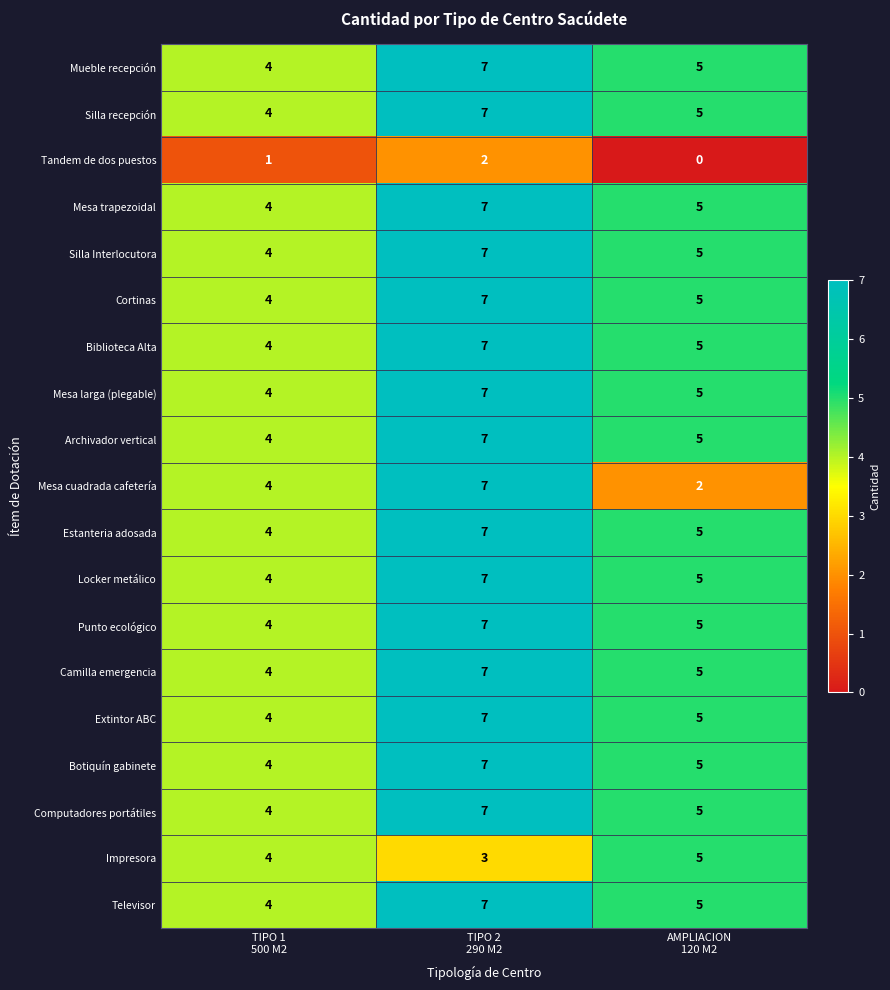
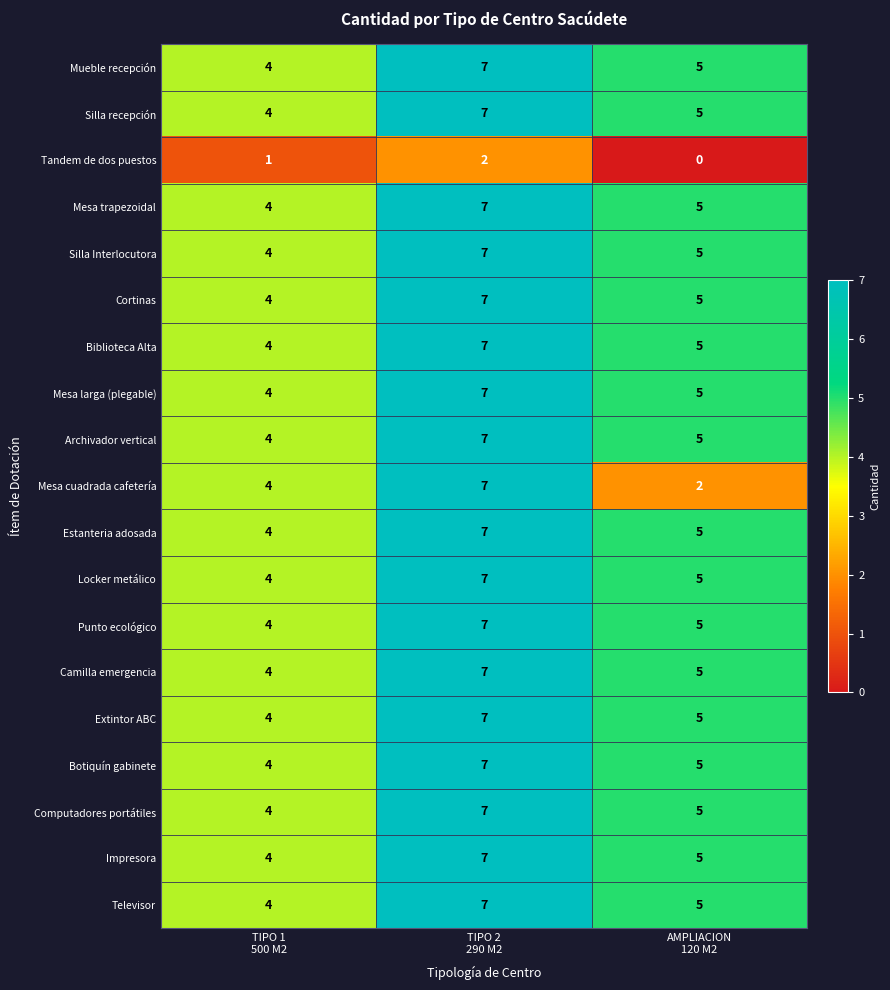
  {
    "Mueble recepción": {
      "TIPO 1 500 M2": 4,
      "TIPO 2 290 M2": 7,
      "AMPLIACION 120 M2": 5
    },
    "Silla recepción": {
      "TIPO 1 500 M2": 4,
      "TIPO 2 290 M2": 7,
      "AMPLIACION 120 M2": 5
    },
    "Tandem de dos puestos": {
      "TIPO 1 500 M2": 1,
      "TIPO 2 290 M2": 2,
      "AMPLIACION 120 M2": 0
    },
    "Mesa trapezoidal": {
      "TIPO 1 500 M2": 4,
      "TIPO 2 290 M2": 7,
      "AMPLIACION 120 M2": 5
    },
    "Silla Interlocutora": {
      "TIPO 1 500 M2": 4,
      "TIPO 2 290 M2": 7,
      "AMPLIACION 120 M2": 5
    },
    "Cortinas": {
      "TIPO 1 500 M2": 4,
      "TIPO 2 290 M2": 7,
      "AMPLIACION 120 M2": 5
    },
    "Biblioteca Alta": {
      "TIPO 1 500 M2": 4,
      "TIPO 2 290 M2": 7,
      "AMPLIACION 120 M2": 5
    },
    "Mesa larga (plegable)": {
      "TIPO 1 500 M2": 4,
      "TIPO 2 290 M2": 7,
      "AMPLIACION 120 M2": 5
    },
    "Archivador vertical": {
      "TIPO 1 500 M2": 4,
      "TIPO 2 290 M2": 7,
      "AMPLIACION 120 M2": 5
    },
    "Mesa cuadrada cafetería": {
      "TIPO 1 500 M2": 4,
      "TIPO 2 290 M2": 7,
      "AMPLIACION 120 M2": 2
    },
    "Estanteria adosada": {
      "TIPO 1 500 M2": 4,
      "TIPO 2 290 M2": 7,
      "AMPLIACION 120 M2": 5
    },
    "Locker metálico": {
      "TIPO 1 500 M2": 4,
      "TIPO 2 290 M2": 7,
      "AMPLIACION 120 M2": 5
    },
    "Punto ecológico": {
      "TIPO 1 500 M2": 4,
      "TIPO 2 290 M2": 7,
      "AMPLIACION 120 M2": 5
    },
    "Camilla emergencia": {
      "TIPO 1 500 M2": 4,
      "TIPO 2 290 M2": 7,
      "AMPLIACION 120 M2": 5
    },
    "Extintor ABC": {
      "TIPO 1 500 M2": 4,
      "TIPO 2 290 M2": 7,
      "AMPLIACION 120 M2": 5
    },
    "Botiquín gabinete": {
      "TIPO 1 500 M2": 4,
      "TIPO 2 290 M2": 7,
      "AMPLIACION 120 M2": 5
    },
    "Computadores portátiles": {
      "TIPO 1 500 M2": 4,
      "TIPO 2 290 M2": 7,
      "AMPLIACION 120 M2": 5
    },
    "Impresora": {
      "TIPO 1 500 M2": 4,
-     "TIPO 2 290 M2": 3,
+     "TIPO 2 290 M2": 7,
      "AMPLIACION 120 M2": 5
    },
    "Televisor": {
      "TIPO 1 500 M2": 4,
      "TIPO 2 290 M2": 7,
      "AMPLIACION 120 M2": 5
    }
  }
